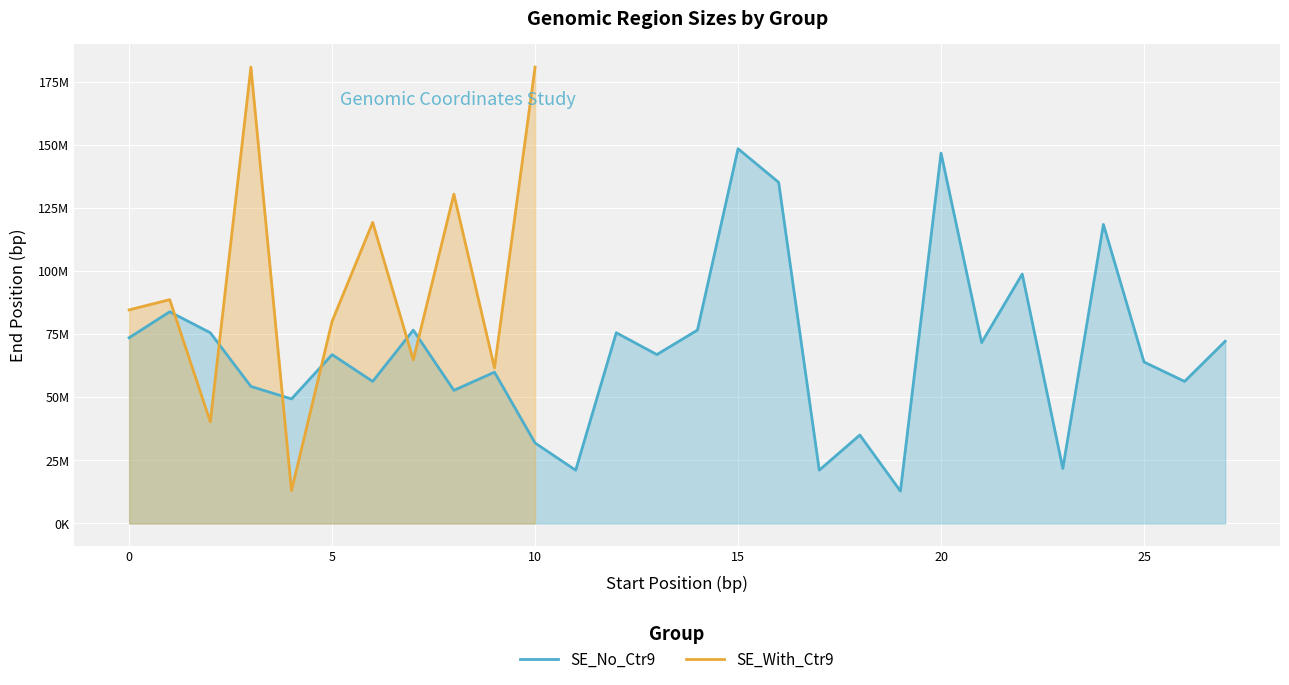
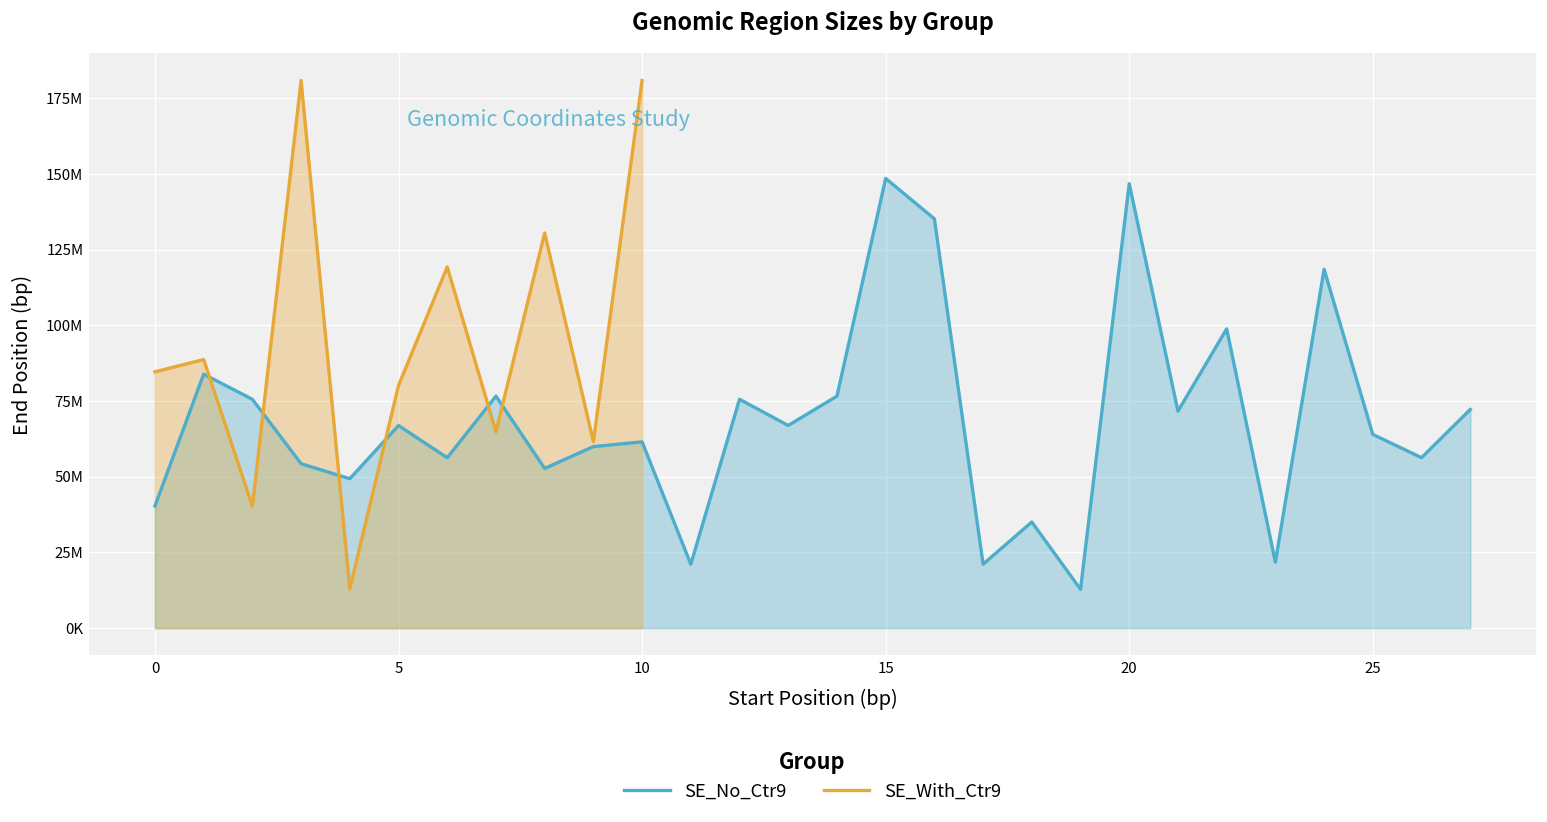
  {
    "SE_No_Ctr9": {
-     "0": 74000000,
+     "0": 40000000,
      "5": 67000000,
-     "10": 32000000,
+     "10": 62000000,
      "15": 149000000,
      "20": 147000000,
      "25": 64000000
    },
    "SE_With_Ctr9": {
      "0": 85000000,
      "5": 80000000,
      "10": 181000000
    }
  }
